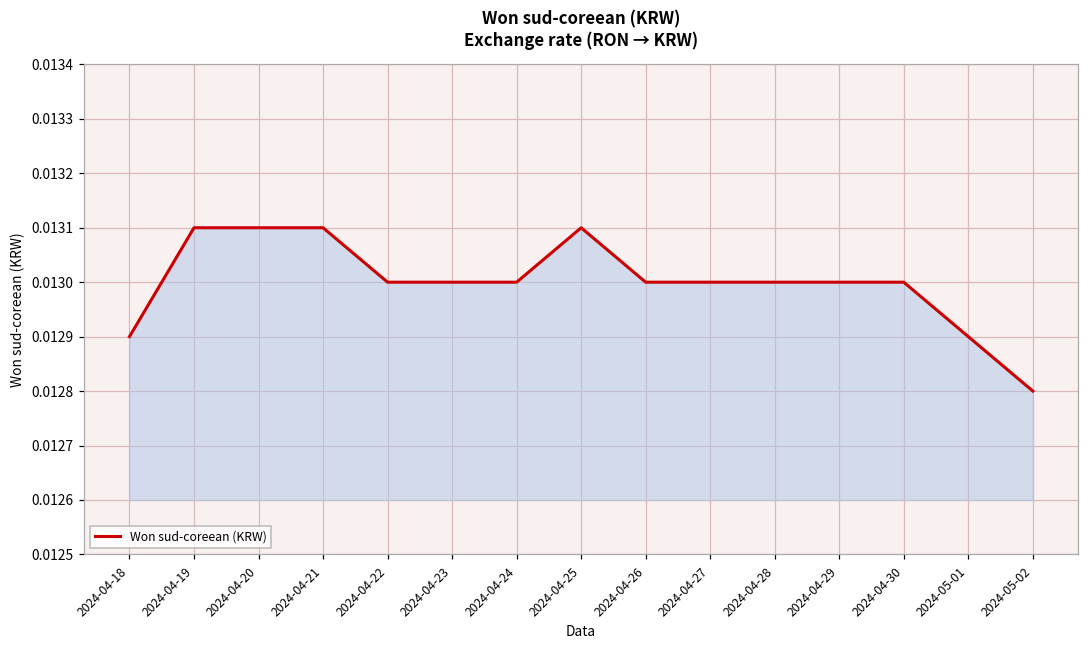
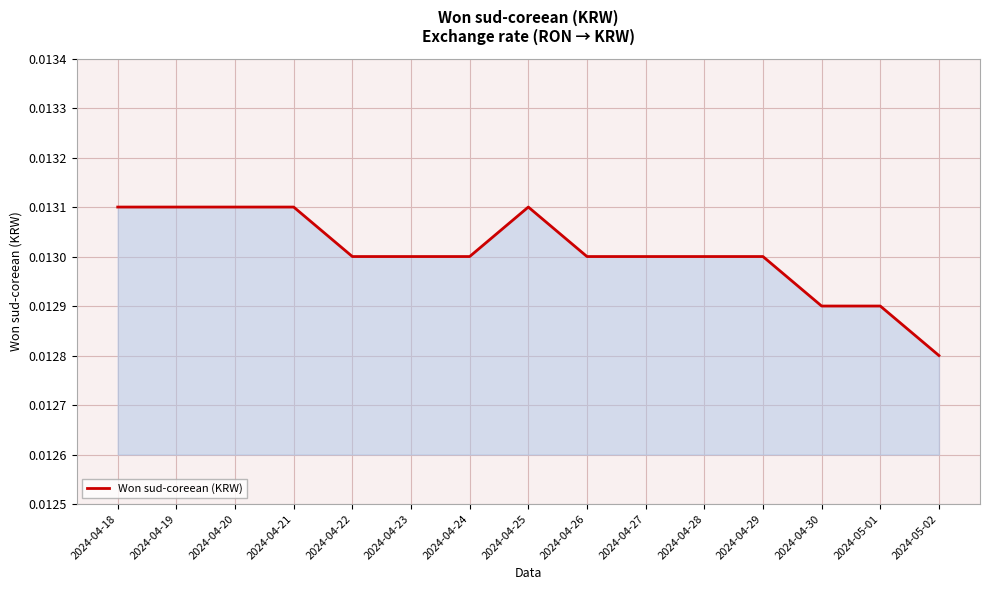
  {
-   "2024-04-18": 0.0129,
+   "2024-04-18": 0.0131,
    "2024-04-19": 0.0131,
    "2024-04-20": 0.0131,
    "2024-04-21": 0.0131,
    "2024-04-22": 0.0130,
    "2024-04-23": 0.0130,
    "2024-04-24": 0.0130,
    "2024-04-25": 0.0131,
    "2024-04-26": 0.0130,
    "2024-04-27": 0.0130,
    "2024-04-28": 0.0130,
    "2024-04-29": 0.0130,
-   "2024-04-30": 0.0130,
+   "2024-04-30": 0.0129,
    "2024-05-01": 0.0129,
    "2024-05-02": 0.0128
  }
